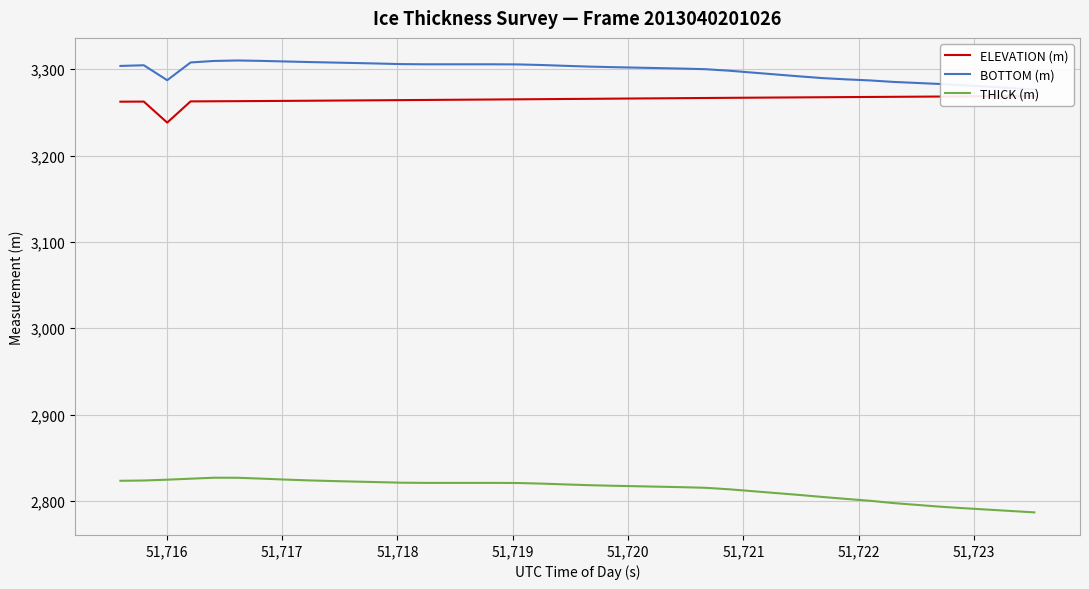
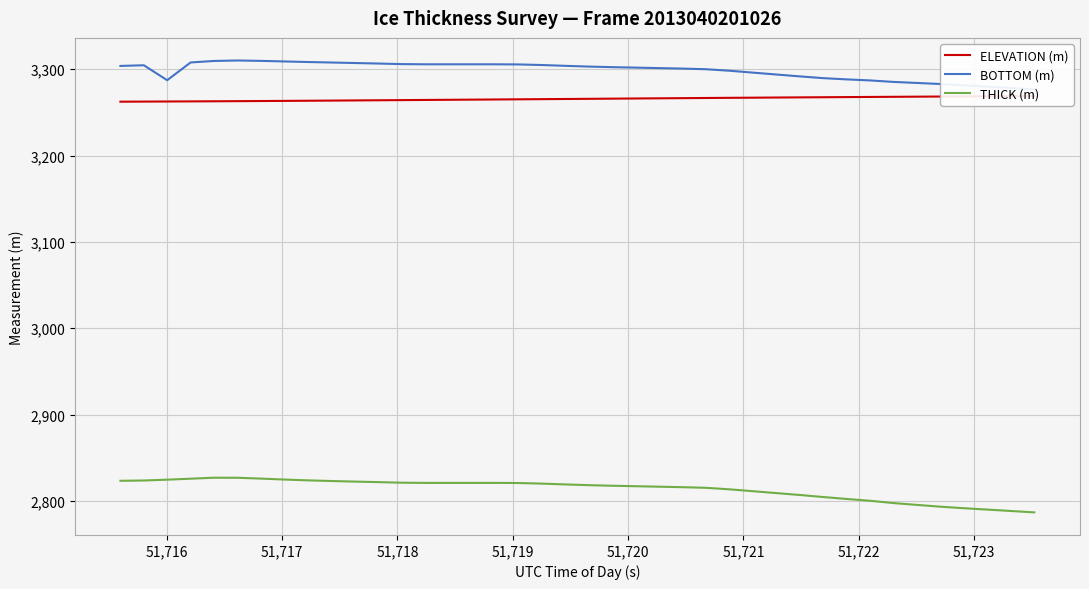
  {
    "ELEVATION (m)": {
-     "51,716": "3,240"
+     "51,716": "3,260"
    },
    "BOTTOM (m)": {
      "51,716": "3,290"
    },
    "THICK (m)": {
      "51,716": "2,820"
    }
  }
